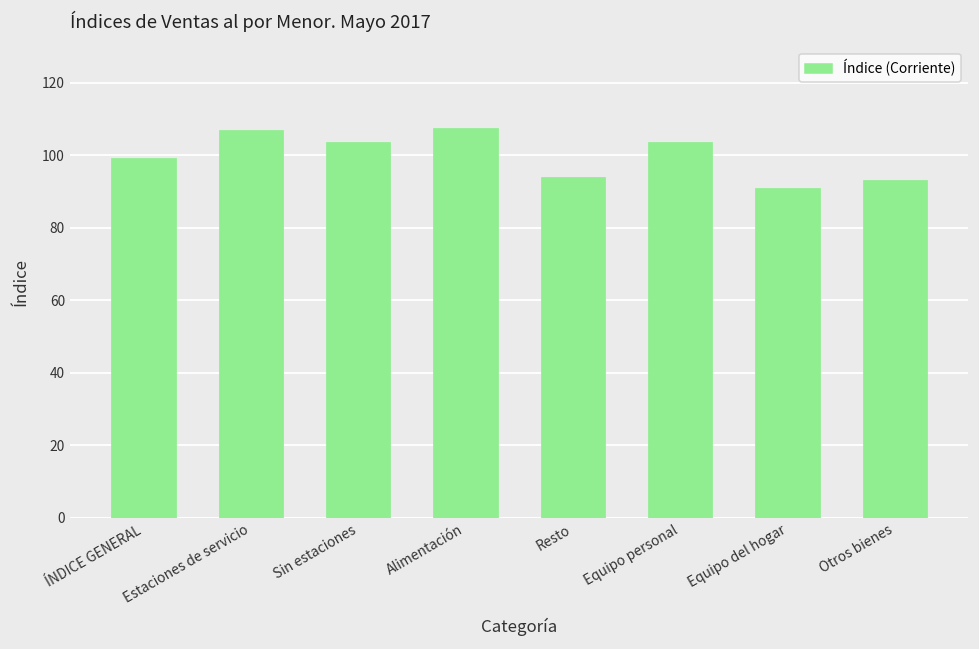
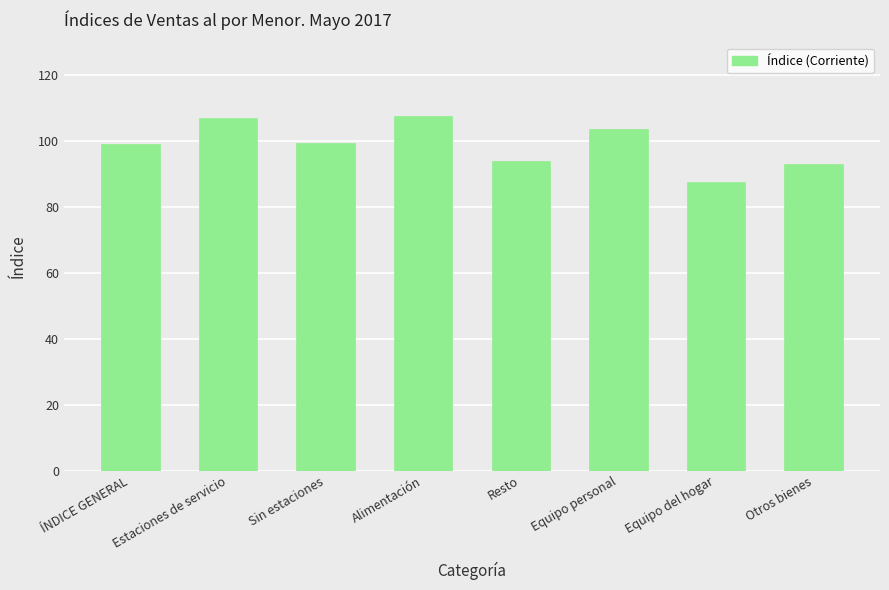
  {
    "ÍNDICE GENERAL": 99,
    "Estaciones de servicio": 107,
-   "Sin estaciones": 104,
+   "Sin estaciones": 100,
    "Alimentación": 108,
    "Resto": 94,
    "Equipo personal": 104,
-   "Equipo del hogar": 91,
+   "Equipo del hogar": 88,
    "Otros bienes": 93
  }
